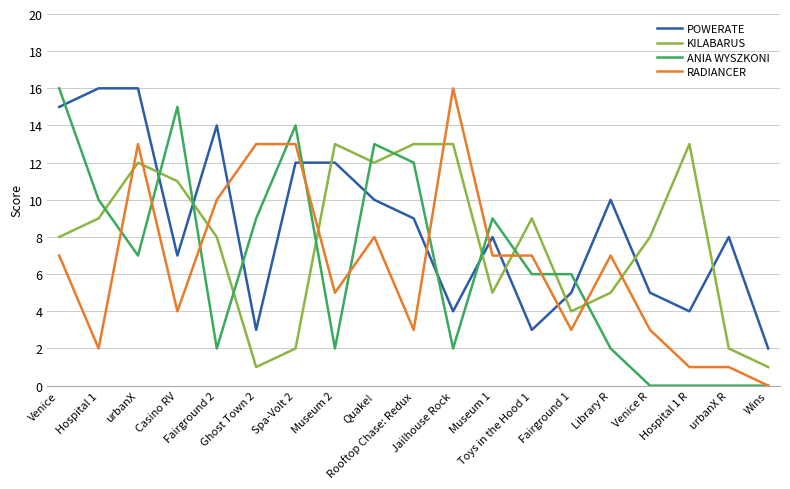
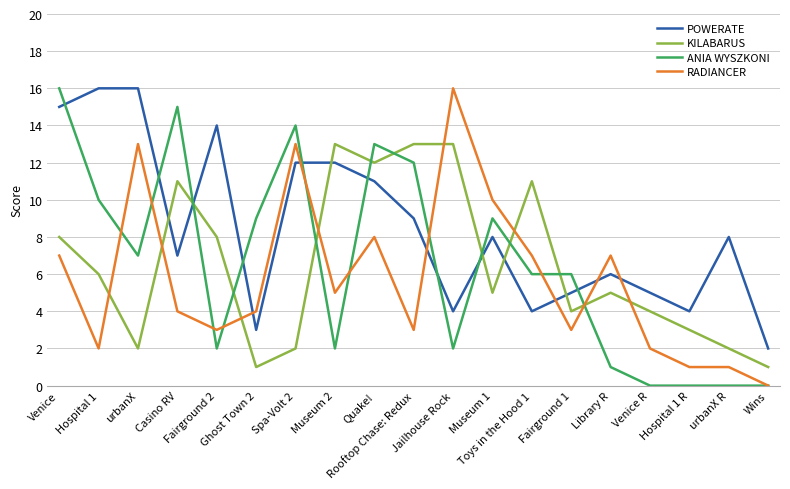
  {
    "POWERATE": {
      "Venice": 15,
      "Hospital 1": 16,
      "urbanX": 16,
      "Casino RV": 7,
      "Fairground 2": 14,
      "Ghost Town 2": 3,
      "Spa-Volt 2": 12,
      "Museum 2": 12,
-     "Quake!": 10,
+     "Quake!": 11,
      "Rooftop Chase: Redux": 9,
      "Jailhouse Rock": 4,
      "Museum 1": 8,
-     "Toys in the Hood 1": 3,
+     "Toys in the Hood 1": 4,
      "Fairground 1": 5,
-     "Library R": 10,
+     "Library R": 6,
      "Venice R": 5,
      "Hospital 1 R": 4,
      "urbanX R": 8,
      "Wins": 2
    },
    "KILABARUS": {
      "Venice": 8,
-     "Hospital 1": 9,
-     "urbanX": 12,
+     "Hospital 1": 6,
+     "urbanX": 2,
      "Casino RV": 11,
      "Fairground 2": 8,
      "Ghost Town 2": 1,
      "Spa-Volt 2": 2,
      "Museum 2": 13,
      "Quake!": 12,
      "Rooftop Chase: Redux": 13,
      "Jailhouse Rock": 13,
      "Museum 1": 5,
-     "Toys in the Hood 1": 9,
+     "Toys in the Hood 1": 11,
      "Fairground 1": 4,
      "Library R": 5,
-     "Venice R": 8,
-     "Hospital 1 R": 13,
+     "Venice R": 4,
+     "Hospital 1 R": 3,
      "urbanX R": 2,
      "Wins": 1
    },
    "ANIA WYSZKONI": {
      "Venice": 16,
      "Hospital 1": 10,
      "urbanX": 7,
      "Casino RV": 15,
      "Fairground 2": 2,
      "Ghost Town 2": 9,
      "Spa-Volt 2": 14,
      "Museum 2": 2,
      "Quake!": 13,
      "Rooftop Chase: Redux": 12,
      "Jailhouse Rock": 2,
      "Museum 1": 9,
      "Toys in the Hood 1": 6,
      "Fairground 1": 6,
-     "Library R": 2,
+     "Library R": 1,
      "Venice R": 0,
      "Hospital 1 R": 0,
      "urbanX R": 0
    },
    "RADIANCER": {
      "Venice": 7,
      "Hospital 1": 2,
      "urbanX": 13,
      "Casino RV": 4,
-     "Fairground 2": 10,
-     "Ghost Town 2": 13,
+     "Fairground 2": 3,
+     "Ghost Town 2": 4,
      "Spa-Volt 2": 13,
      "Museum 2": 5,
      "Quake!": 8,
      "Rooftop Chase: Redux": 3,
      "Jailhouse Rock": 16,
-     "Museum 1": 7,
+     "Museum 1": 10,
      "Toys in the Hood 1": 7,
      "Fairground 1": 3,
      "Library R": 7,
-     "Venice R": 3,
+     "Venice R": 2,
      "Hospital 1 R": 1,
      "urbanX R": 1
    }
  }
